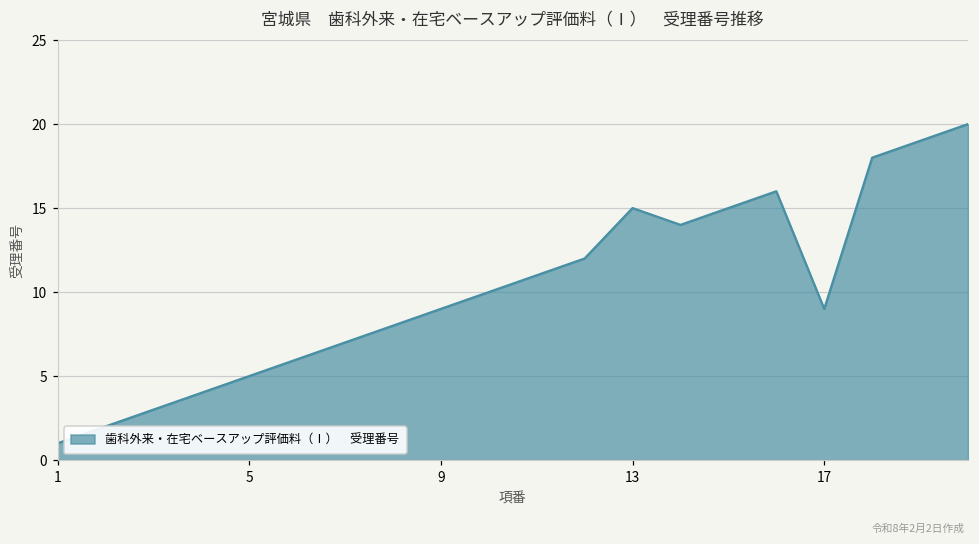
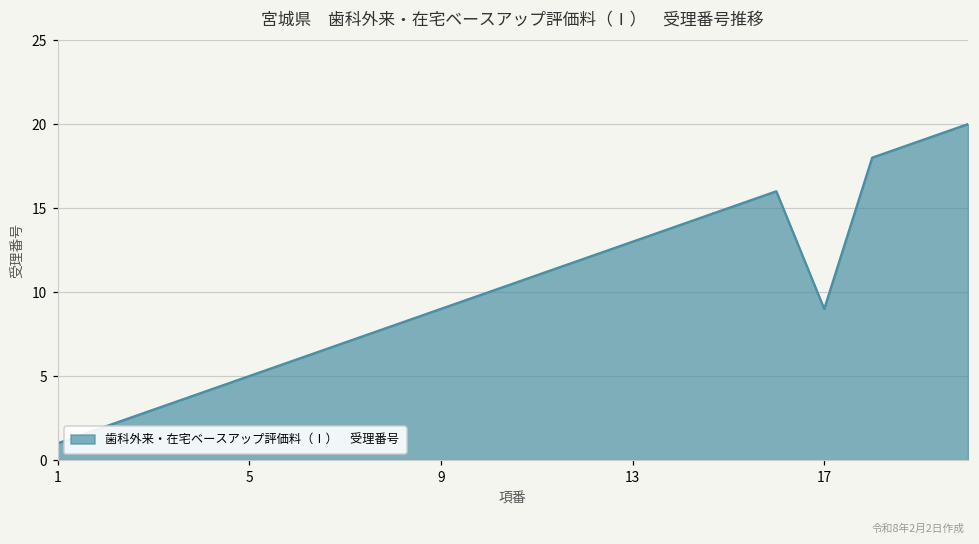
  {
    "1": 1,
    "5": 5,
    "9": 9,
-   "13": 15,
+   "13": 13,
    "17": 9
  }
